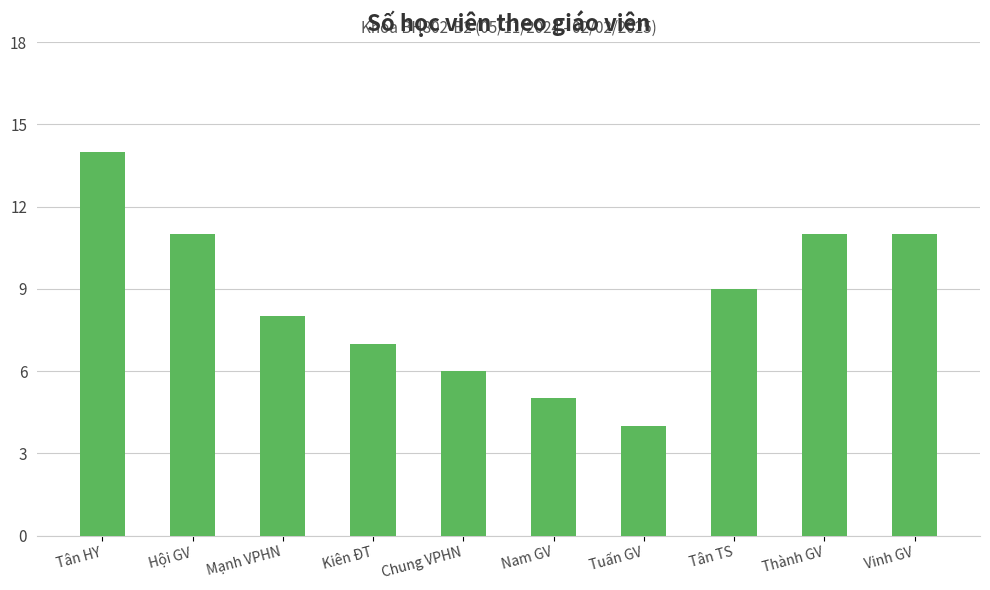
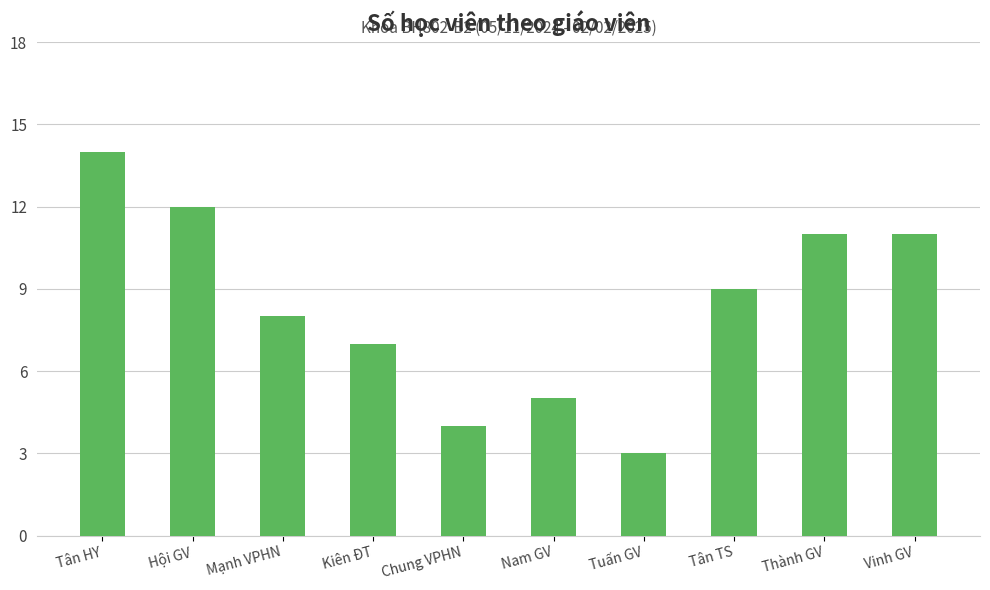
  {
    "Tân HY": 14,
-   "Hội GV": 11,
+   "Hội GV": 12,
    "Mạnh VPHN": 8,
    "Kiên ĐT": 7,
-   "Chung VPHN": 6,
+   "Chung VPHN": 4,
    "Nam GV": 5,
-   "Tuấn GV": 4,
+   "Tuấn GV": 3,
    "Tân TS": 9,
    "Thành GV": 11,
    "Vinh GV": 11
  }
